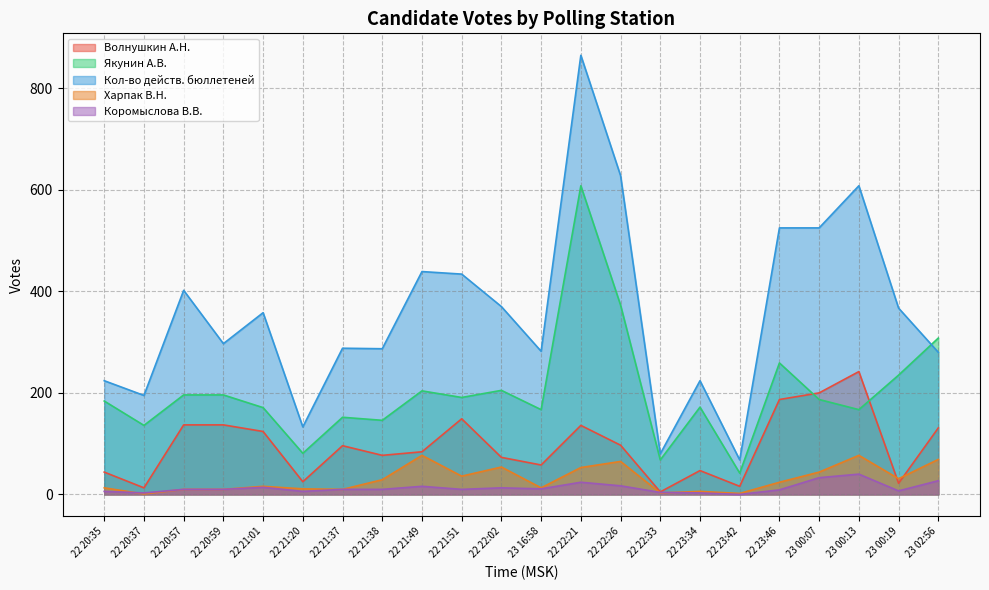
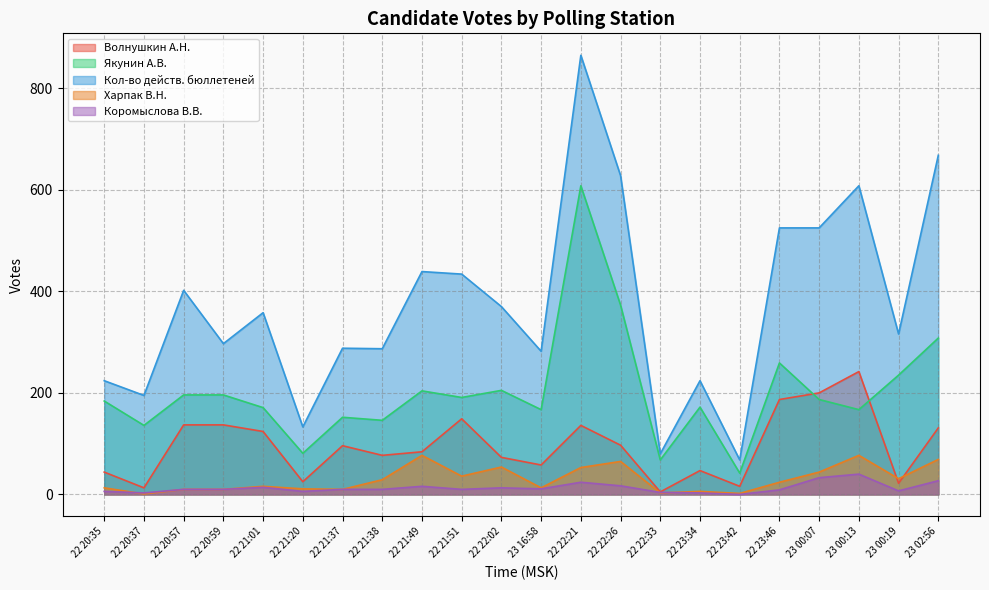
  {
    "Якунин А.В.": {
      "22 20:35": 180,
      "22 20:37": 140,
      "22 20:57": 200,
      "22 20:59": 200,
      "22 21:01": 170,
      "22 21:20": 80,
      "22 21:37": 150,
      "22 21:38": 150,
      "22 21:49": 200,
      "22 21:51": 190,
      "22 22:02": 210,
      "23 16:58": 170,
      "22 22:21": 610,
      "22 22:26": 370,
      "22 22:33": 70,
      "22 23:34": 170,
      "22 23:42": 40,
      "22 23:46": 260,
      "23 00:07": 190,
      "23 00:13": 170,
      "23 00:19": 240,
      "23 02:56": 310
    },
    "Кол-во действ. бюллетеней": {
      "22 20:35": 220,
      "22 20:37": 200,
      "22 20:57": 400,
      "22 20:59": 300,
      "22 21:01": 360,
      "22 21:20": 130,
      "22 21:37": 290,
      "22 21:38": 290,
      "22 21:49": 440,
      "22 21:51": 430,
      "22 22:02": 370,
      "23 16:58": 280,
      "22 22:21": 870,
      "22 22:26": 630,
      "22 22:33": 80,
      "22 23:34": 220,
      "22 23:42": 70,
      "22 23:46": 530,
      "23 00:07": 530,
      "23 00:13": 610,
-     "23 00:19": 370,
-     "23 02:56": 280
+     "23 00:19": 320,
+     "23 02:56": 670
    },
    "Коромыслова В.В.": {
      "22 20:35": 10,
      "22 21:38": 10,
      "22 21:49": 20,
      "22 21:51": 10,
      "22 22:02": 10,
      "22 22:21": 20,
      "22 22:26": 20,
      "22 23:46": 10,
      "23 00:07": 30,
      "23 00:13": 40,
      "23 00:19": 10,
      "23 02:56": 30
    }
  }
